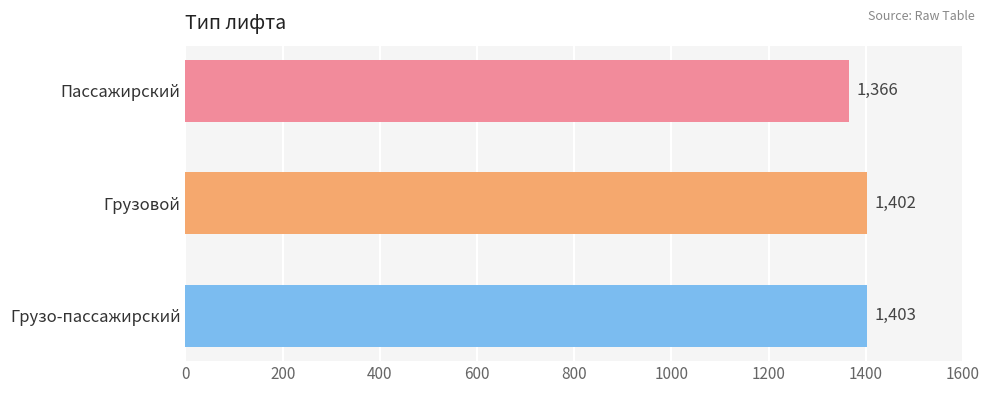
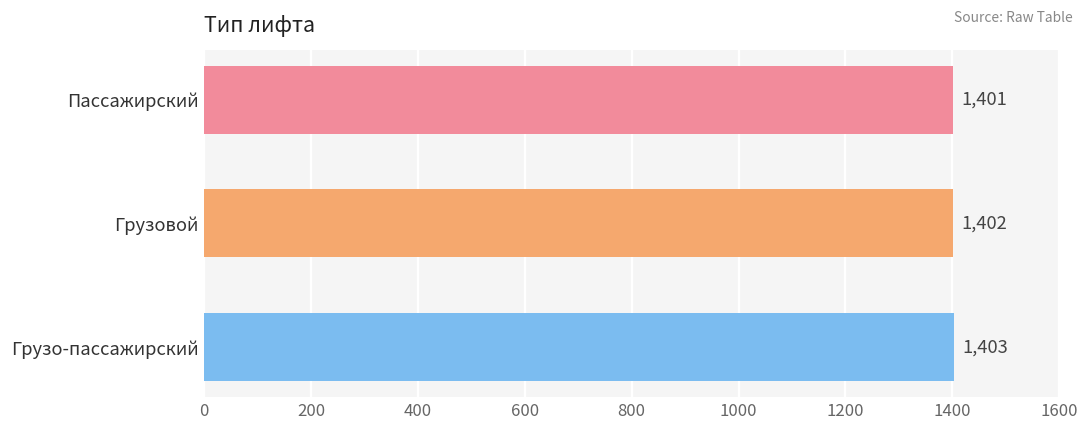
  {
-   "Пассажирский": "1,366",
+   "Пассажирский": "1,401",
    "Грузовой": "1,402",
    "Грузо-пассажирский": "1,403"
  }
